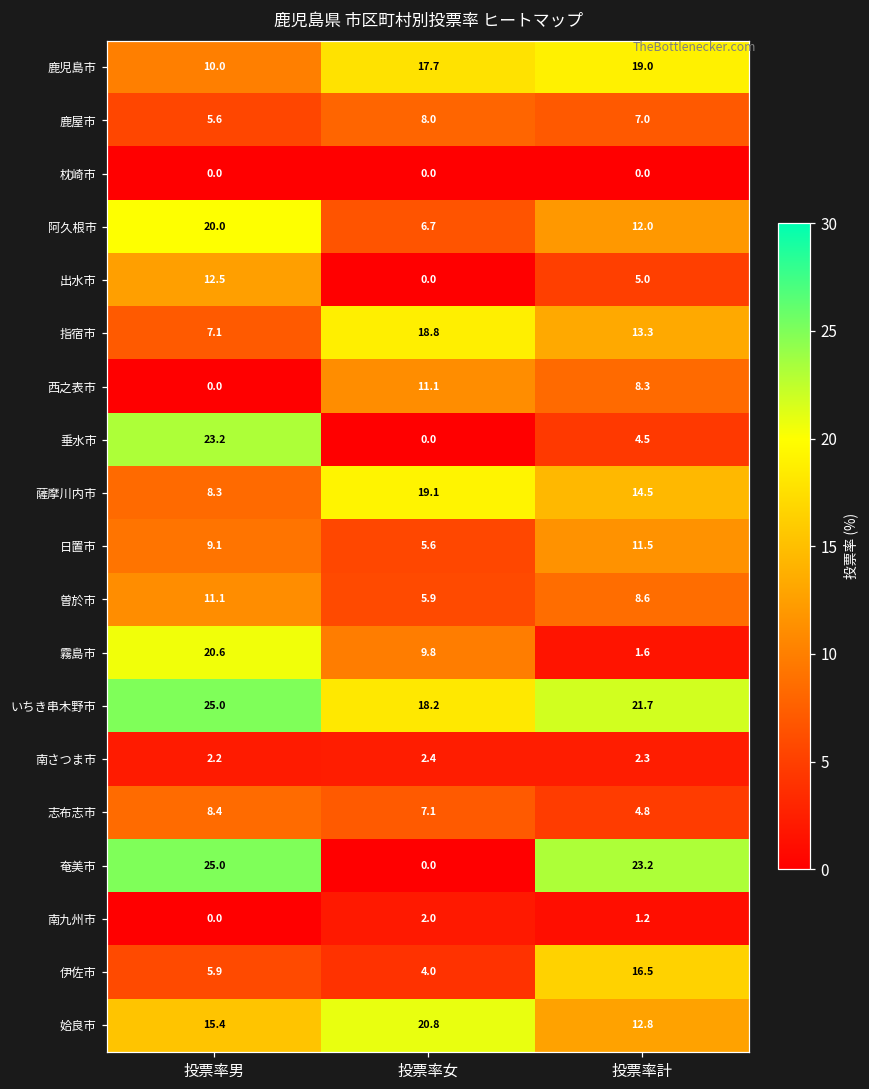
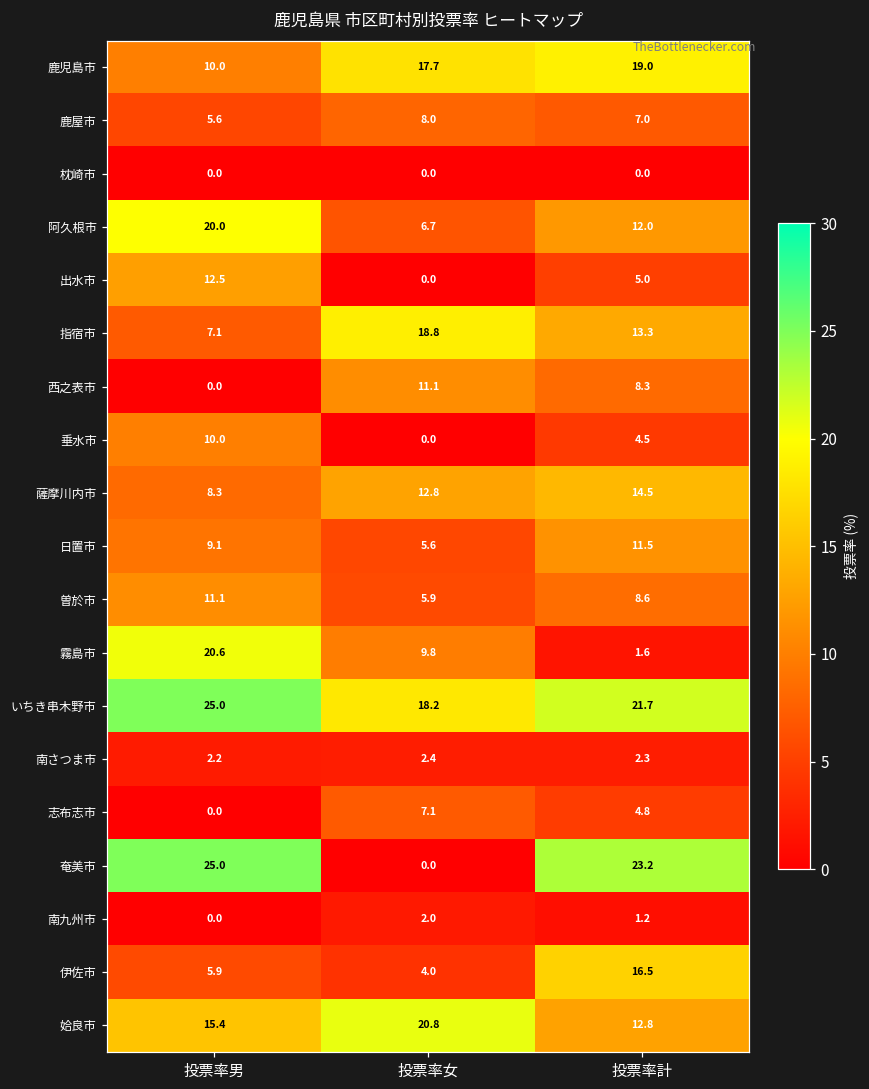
  {
    "鹿児島市": {
      "投票率男": 10.0,
      "投票率女": 17.7
    },
    "鹿屋市": {
      "投票率男": 5.6,
      "投票率女": 8.0,
      "投票率計": 7.0
    },
    "枕崎市": {
      "投票率男": 0.0,
      "投票率女": 0.0,
      "投票率計": 0.0
    },
    "阿久根市": {
      "投票率男": 20.0,
      "投票率女": 6.7,
      "投票率計": 12.0
    },
    "出水市": {
      "投票率男": 12.5,
      "投票率女": 0.0,
      "投票率計": 5.0
    },
    "指宿市": {
      "投票率男": 7.1,
      "投票率女": 18.8,
      "投票率計": 13.3
    },
    "西之表市": {
      "投票率男": 0.0,
      "投票率女": 11.1,
      "投票率計": 8.3
    },
    "垂水市": {
-     "投票率男": 23.2,
+     "投票率男": 10.0,
      "投票率女": 0.0,
      "投票率計": 4.5
    },
    "薩摩川内市": {
      "投票率男": 8.3,
-     "投票率女": 19.1,
+     "投票率女": 12.8,
      "投票率計": 14.5
    },
    "日置市": {
      "投票率男": 9.1,
      "投票率女": 5.6,
      "投票率計": 11.5
    },
    "曽於市": {
      "投票率男": 11.1,
      "投票率女": 5.9,
      "投票率計": 8.6
    },
    "霧島市": {
      "投票率男": 20.6,
      "投票率女": 9.8,
      "投票率計": 1.6
    },
    "いちき串木野市": {
      "投票率男": 25.0,
      "投票率女": 18.2,
      "投票率計": 21.7
    },
    "南さつま市": {
      "投票率男": 2.2,
      "投票率女": 2.4,
      "投票率計": 2.3
    },
    "志布志市": {
-     "投票率男": 8.4,
+     "投票率男": 0.0,
      "投票率女": 7.1,
      "投票率計": 4.8
    },
    "奄美市": {
      "投票率男": 25.0,
      "投票率女": 0.0,
      "投票率計": 23.2
    },
    "南九州市": {
      "投票率男": 0.0,
      "投票率女": 2.0,
      "投票率計": 1.2
    },
    "伊佐市": {
      "投票率男": 5.9,
      "投票率女": 4.0,
      "投票率計": 16.5
    },
    "姶良市": {
      "投票率男": 15.4,
      "投票率女": 20.8,
      "投票率計": 12.8
    }
  }
